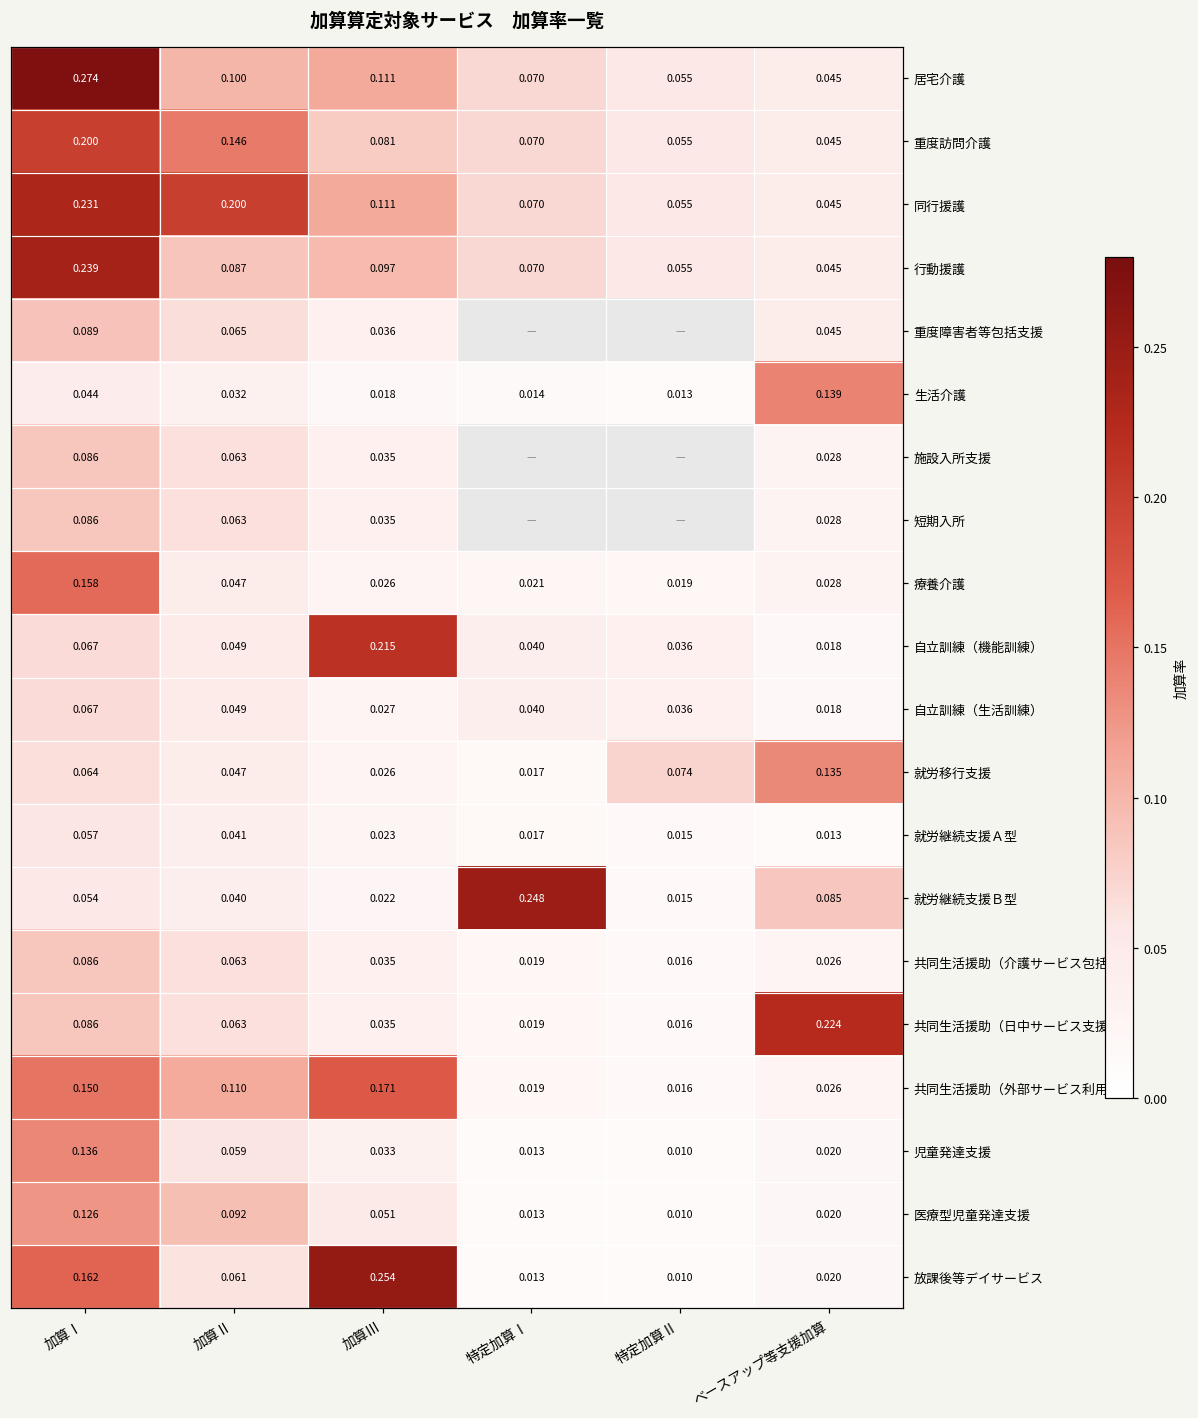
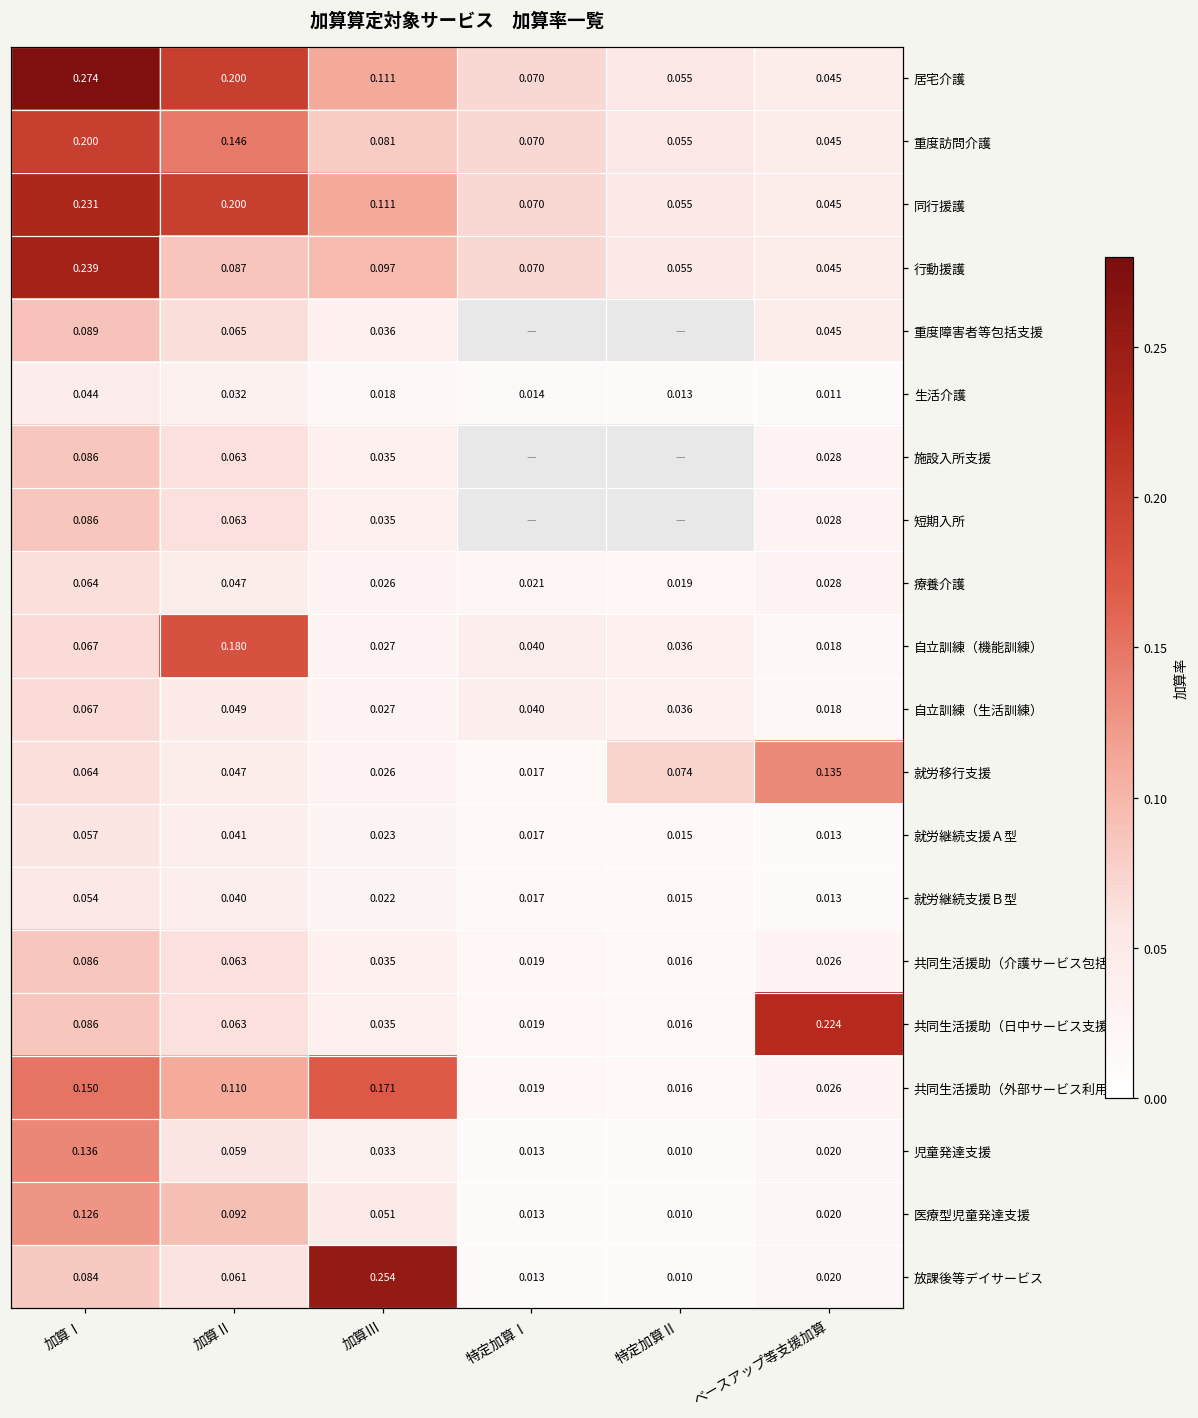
  {
    "居宅介護": {
      "加算Ⅰ": 0.274,
-     "加算Ⅱ": 0.100,
+     "加算Ⅱ": 0.200,
      "加算Ⅲ": 0.111,
      "特定加算Ⅰ": 0.070,
      "特定加算Ⅱ": 0.055,
      "ベースアップ等支援加算": 0.045
    },
    "重度訪問介護": {
      "加算Ⅰ": 0.200,
      "加算Ⅱ": 0.146,
      "加算Ⅲ": 0.081,
      "特定加算Ⅰ": 0.070,
      "特定加算Ⅱ": 0.055,
      "ベースアップ等支援加算": 0.045
    },
    "同行援護": {
      "加算Ⅰ": 0.231,
      "加算Ⅱ": 0.200,
      "加算Ⅲ": 0.111,
      "特定加算Ⅰ": 0.070,
      "特定加算Ⅱ": 0.055,
      "ベースアップ等支援加算": 0.045
    },
    "行動援護": {
      "加算Ⅰ": 0.239,
      "加算Ⅱ": 0.087,
      "加算Ⅲ": 0.097,
      "特定加算Ⅰ": 0.070,
      "特定加算Ⅱ": 0.055,
      "ベースアップ等支援加算": 0.045
    },
    "重度障害者等包括支援": {
      "加算Ⅰ": 0.089,
      "加算Ⅱ": 0.065,
      "加算Ⅲ": 0.036,
      "ベースアップ等支援加算": 0.045
    },
    "生活介護": {
      "加算Ⅰ": 0.044,
      "加算Ⅱ": 0.032,
      "加算Ⅲ": 0.018,
      "特定加算Ⅰ": 0.014,
      "特定加算Ⅱ": 0.013,
-     "ベースアップ等支援加算": 0.139
+     "ベースアップ等支援加算": 0.011
    },
    "施設入所支援": {
      "加算Ⅰ": 0.086,
      "加算Ⅱ": 0.063,
      "加算Ⅲ": 0.035,
      "ベースアップ等支援加算": 0.028
    },
    "短期入所": {
      "加算Ⅰ": 0.086,
      "加算Ⅱ": 0.063,
      "加算Ⅲ": 0.035,
      "ベースアップ等支援加算": 0.028
    },
    "療養介護": {
-     "加算Ⅰ": 0.158,
+     "加算Ⅰ": 0.064,
      "加算Ⅱ": 0.047,
      "加算Ⅲ": 0.026,
      "特定加算Ⅰ": 0.021,
      "特定加算Ⅱ": 0.019,
      "ベースアップ等支援加算": 0.028
    },
    "自立訓練（機能訓練）": {
      "加算Ⅰ": 0.067,
-     "加算Ⅱ": 0.049,
-     "加算Ⅲ": 0.215,
+     "加算Ⅱ": 0.180,
+     "加算Ⅲ": 0.027,
      "特定加算Ⅰ": 0.040,
      "特定加算Ⅱ": 0.036,
      "ベースアップ等支援加算": 0.018
    },
    "自立訓練（生活訓練）": {
      "加算Ⅰ": 0.067,
      "加算Ⅱ": 0.049,
      "加算Ⅲ": 0.027,
      "特定加算Ⅰ": 0.040,
      "特定加算Ⅱ": 0.036,
      "ベースアップ等支援加算": 0.018
    },
    "就労移行支援": {
      "加算Ⅰ": 0.064,
      "加算Ⅱ": 0.047,
      "加算Ⅲ": 0.026,
      "特定加算Ⅰ": 0.017,
      "特定加算Ⅱ": 0.074,
      "ベースアップ等支援加算": 0.135
    },
    "就労継続支援Ａ型": {
      "加算Ⅰ": 0.057,
      "加算Ⅱ": 0.041,
      "加算Ⅲ": 0.023,
      "特定加算Ⅰ": 0.017,
      "特定加算Ⅱ": 0.015,
      "ベースアップ等支援加算": 0.013
    },
    "就労継続支援Ｂ型": {
      "加算Ⅰ": 0.054,
      "加算Ⅱ": 0.040,
      "加算Ⅲ": 0.022,
-     "特定加算Ⅰ": 0.248,
+     "特定加算Ⅰ": 0.017,
      "特定加算Ⅱ": 0.015,
-     "ベースアップ等支援加算": 0.085
+     "ベースアップ等支援加算": 0.013
    },
    "共同生活援助（介護サービス包括型）": {
      "加算Ⅰ": 0.086,
      "加算Ⅱ": 0.063,
      "加算Ⅲ": 0.035,
      "特定加算Ⅰ": 0.019,
      "特定加算Ⅱ": 0.016,
      "ベースアップ等支援加算": 0.026
    },
    "共同生活援助（日中サービス支援型）": {
      "加算Ⅰ": 0.086,
      "加算Ⅱ": 0.063,
      "加算Ⅲ": 0.035,
      "特定加算Ⅰ": 0.019,
      "特定加算Ⅱ": 0.016,
      "ベースアップ等支援加算": 0.224
    },
    "共同生活援助（外部サービス利用型）": {
      "加算Ⅰ": 0.150,
      "加算Ⅱ": 0.110,
      "加算Ⅲ": 0.171,
      "特定加算Ⅰ": 0.019,
      "特定加算Ⅱ": 0.016,
      "ベースアップ等支援加算": 0.026
    },
    "児童発達支援": {
      "加算Ⅰ": 0.136,
      "加算Ⅱ": 0.059,
      "加算Ⅲ": 0.033,
      "特定加算Ⅰ": 0.013,
      "特定加算Ⅱ": 0.010,
      "ベースアップ等支援加算": 0.020
    },
    "医療型児童発達支援": {
      "加算Ⅰ": 0.126,
      "加算Ⅱ": 0.092,
      "加算Ⅲ": 0.051,
      "特定加算Ⅰ": 0.013,
      "特定加算Ⅱ": 0.010,
      "ベースアップ等支援加算": 0.020
    },
    "放課後等デイサービス": {
-     "加算Ⅰ": 0.162,
+     "加算Ⅰ": 0.084,
      "加算Ⅱ": 0.061,
      "加算Ⅲ": 0.254,
      "特定加算Ⅰ": 0.013,
      "特定加算Ⅱ": 0.010,
      "ベースアップ等支援加算": 0.020
    }
  }
